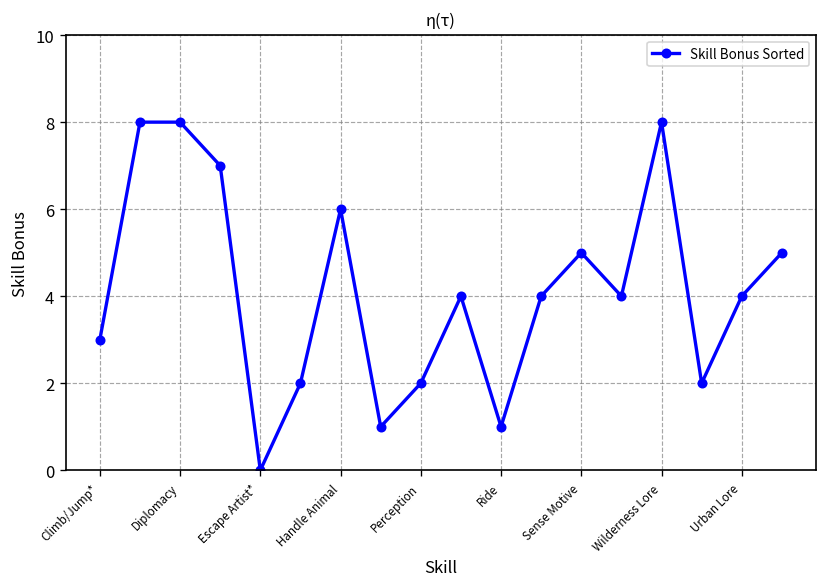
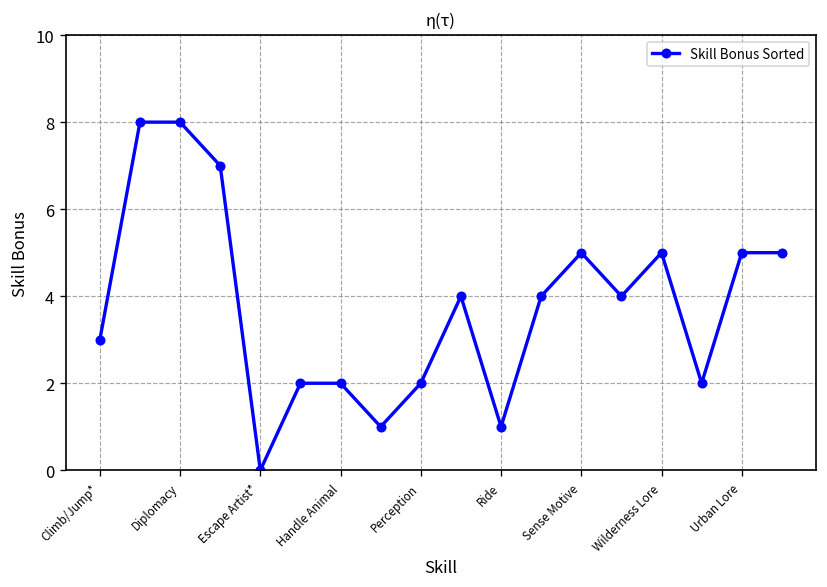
  {
    "Climb/Jump*": 3,
    "Diplomacy": 8,
    "Escape Artist*": 0,
-   "Handle Animal": 6,
+   "Handle Animal": 2,
    "Perception": 2,
    "Ride": 1,
    "Sense Motive": 5,
-   "Wilderness Lore": 8,
-   "Urban Lore": 4
+   "Wilderness Lore": 5,
+   "Urban Lore": 5
  }
